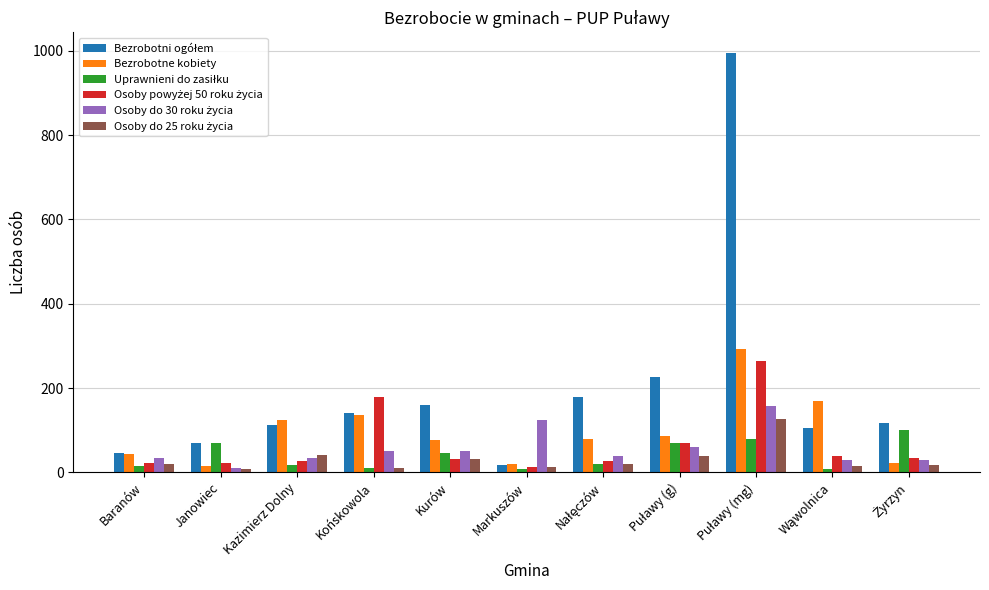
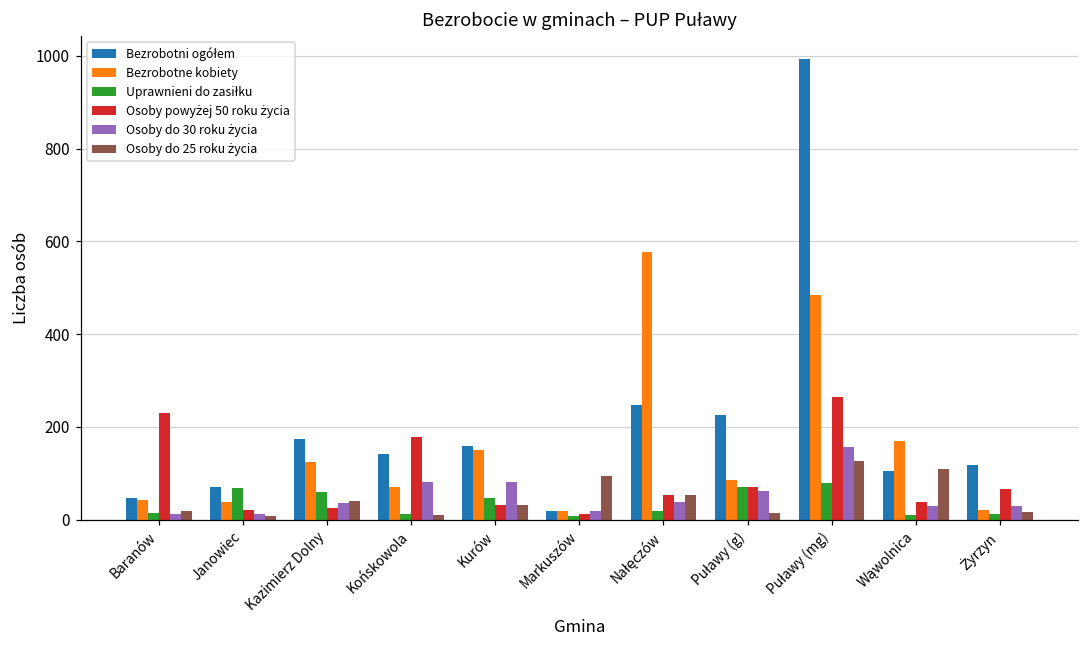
  {
    "Bezrobotni ogółem": {
      "Baranów": 50,
      "Janowiec": 70,
-     "Kazimierz Dolny": 110,
+     "Kazimierz Dolny": 170,
      "Końskowola": 140,
      "Kurów": 160,
      "Markuszów": 20,
-     "Nałęczów": 180,
+     "Nałęczów": 250,
      "Puławy (g)": 230,
      "Puławy (mg)": 990,
      "Wąwolnica": 110,
      "Żyrzyn": 120
    },
    "Bezrobotne kobiety": {
      "Baranów": 40,
-     "Janowiec": 20,
+     "Janowiec": 40,
      "Kazimierz Dolny": 130,
-     "Końskowola": 140,
-     "Kurów": 80,
+     "Końskowola": 70,
+     "Kurów": 150,
      "Markuszów": 20,
-     "Nałęczów": 80,
+     "Nałęczów": 580,
      "Puławy (g)": 90,
-     "Puławy (mg)": 290,
+     "Puławy (mg)": 490,
      "Wąwolnica": 170,
      "Żyrzyn": 20
    },
    "Uprawnieni do zasiłku": {
      "Baranów": 20,
      "Janowiec": 70,
-     "Kazimierz Dolny": 20,
+     "Kazimierz Dolny": 60,
      "Końskowola": 10,
      "Kurów": 50,
      "Markuszów": 10,
      "Nałęczów": 20,
      "Puławy (g)": 70,
      "Puławy (mg)": 80,
      "Wąwolnica": 10,
-     "Żyrzyn": 100
+     "Żyrzyn": 10
    },
    "Osoby powyżej 50 roku życia": {
-     "Baranów": 20,
+     "Baranów": 230,
      "Janowiec": 20,
      "Kazimierz Dolny": 30,
      "Końskowola": 180,
      "Kurów": 30,
      "Markuszów": 10,
-     "Nałęczów": 30,
+     "Nałęczów": 50,
      "Puławy (g)": 70,
      "Puławy (mg)": 260,
      "Wąwolnica": 40,
-     "Żyrzyn": 40
+     "Żyrzyn": 70
    },
    "Osoby do 30 roku życia": {
-     "Baranów": 30,
+     "Baranów": 10,
      "Janowiec": 10,
      "Kazimierz Dolny": 40,
-     "Końskowola": 50,
-     "Kurów": 50,
-     "Markuszów": 120,
+     "Końskowola": 80,
+     "Kurów": 80,
+     "Markuszów": 20,
      "Nałęczów": 40,
      "Puławy (g)": 60,
      "Puławy (mg)": 160,
      "Wąwolnica": 30,
      "Żyrzyn": 30
    },
    "Osoby do 25 roku życia": {
      "Baranów": 20,
      "Janowiec": 10,
      "Kazimierz Dolny": 40,
      "Końskowola": 10,
      "Kurów": 30,
-     "Markuszów": 10,
-     "Nałęczów": 20,
-     "Puławy (g)": 40,
+     "Markuszów": 90,
+     "Nałęczów": 50,
+     "Puławy (g)": 10,
      "Puławy (mg)": 130,
-     "Wąwolnica": 20,
+     "Wąwolnica": 110,
      "Żyrzyn": 20
    }
  }
